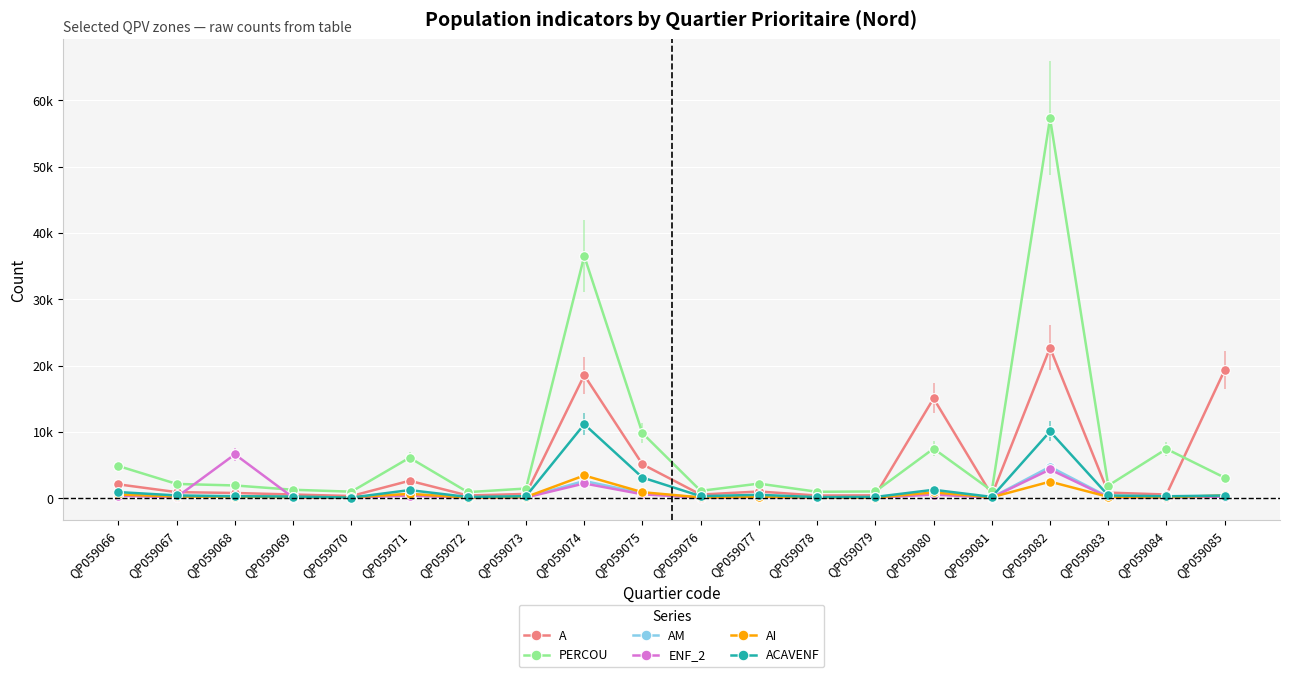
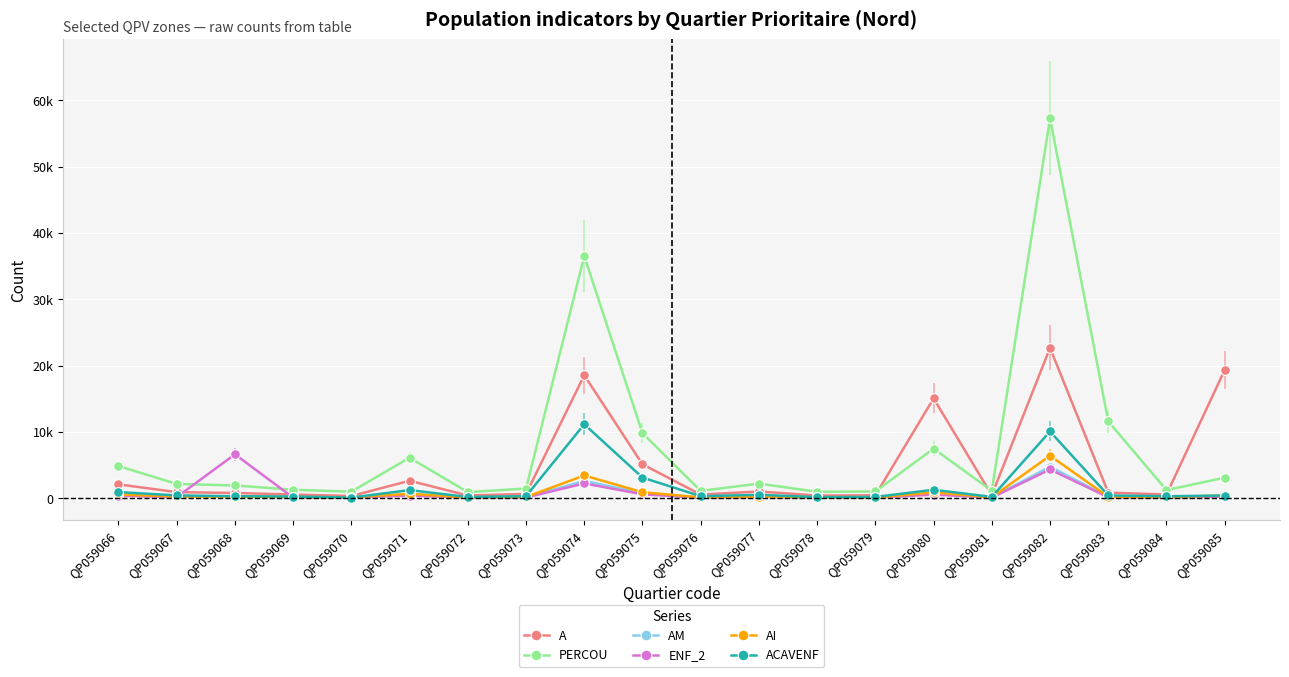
  {
    "A": {
      "QP059066": 2000,
      "QP059067": 1000,
      "QP059068": 1000,
      "QP059071": 3000,
      "QP059074": 19000,
      "QP059075": 5000,
      "QP059077": 1000,
      "QP059080": 15000,
      "QP059082": 23000,
      "QP059083": 1000,
      "QP059085": 19000
    },
    "PERCOU": {
      "QP059066": 5000,
      "QP059067": 2000,
      "QP059068": 2000,
      "QP059069": 1000,
      "QP059070": 1000,
      "QP059071": 6000,
      "QP059072": 1000,
      "QP059073": 1000,
      "QP059074": 37000,
      "QP059075": 10000,
      "QP059076": 1000,
      "QP059077": 2000,
      "QP059078": 1000,
      "QP059079": 1000,
      "QP059080": 7000,
      "QP059081": 1000,
      "QP059082": 57000,
-     "QP059083": 2000,
-     "QP059084": 7000,
+     "QP059083": 12000,
+     "QP059084": 1000,
      "QP059085": 3000
    },
    "AM": {
      "QP059082": 5000
    },
    "ENF_2": {
      "QP059068": 7000,
      "QP059082": 4000
    },
    "AI": {
      "QP059074": 3000,
-     "QP059082": 2000
+     "QP059082": 6000
    },
    "ACAVENF": {
      "QP059071": 1000,
      "QP059074": 11000,
      "QP059075": 3000,
      "QP059080": 1000,
      "QP059082": 10000
    }
  }
